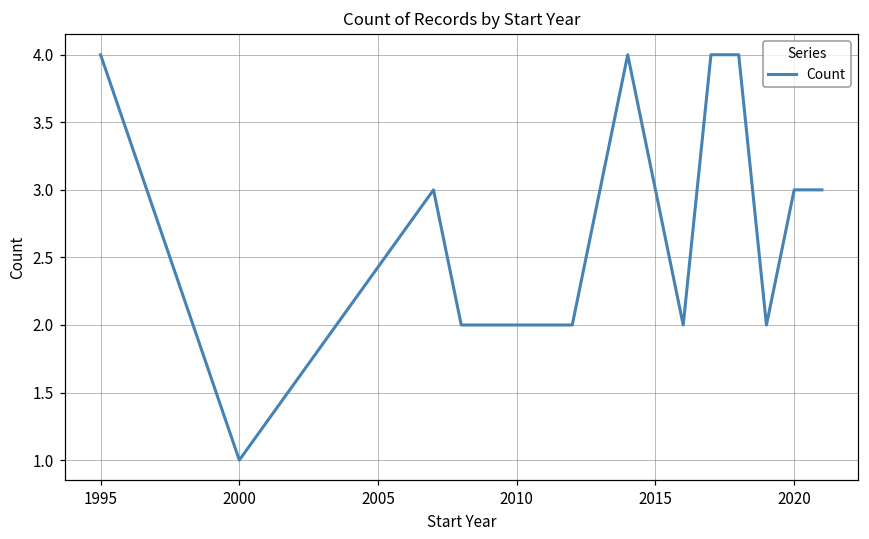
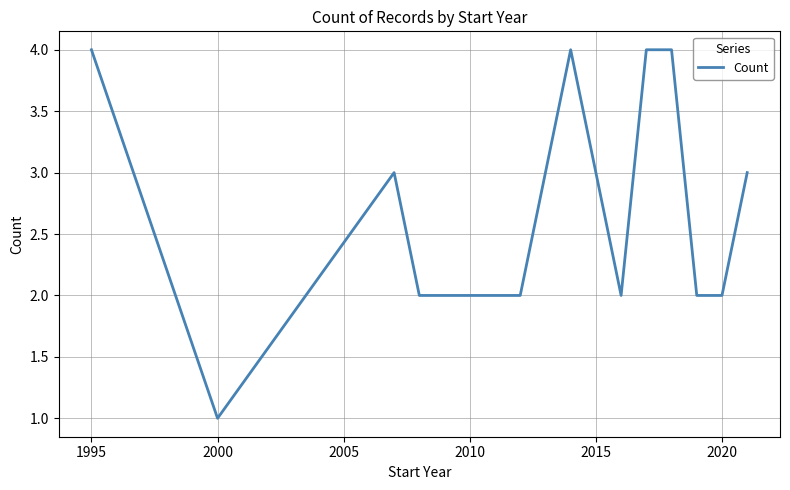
  {
    "1995": 4,
    "2000": 1,
-   "2020": 3
+   "2020": 2
  }
